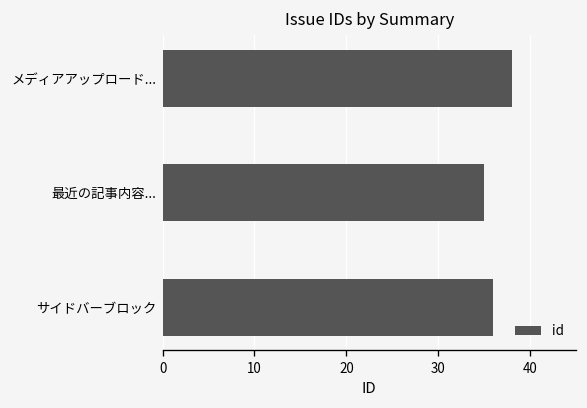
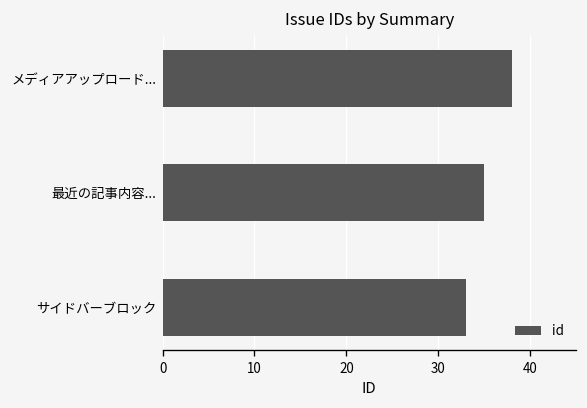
  {
    "メディアアップロード...": 38,
    "最近の記事内容...": 35,
-   "サイドバーブロック": 36
+   "サイドバーブロック": 33
  }
